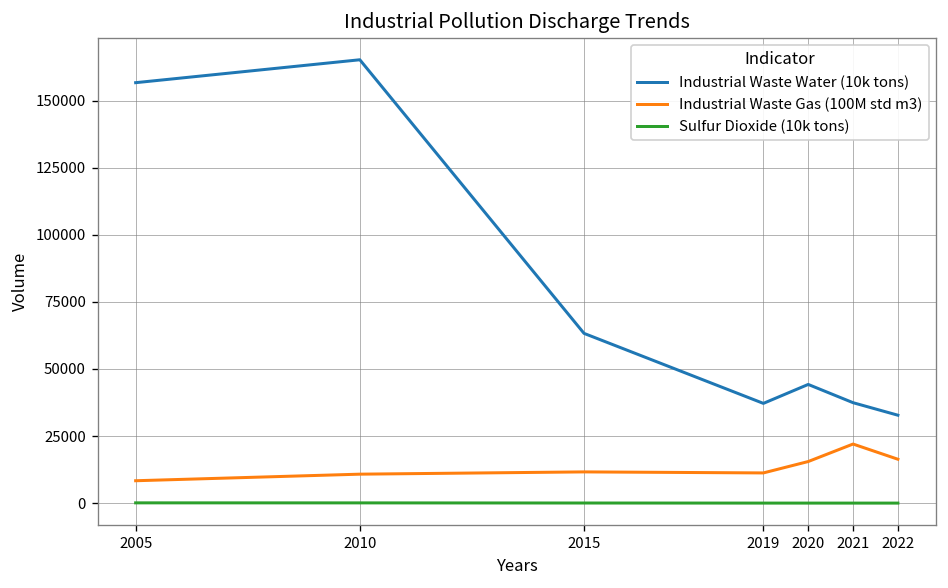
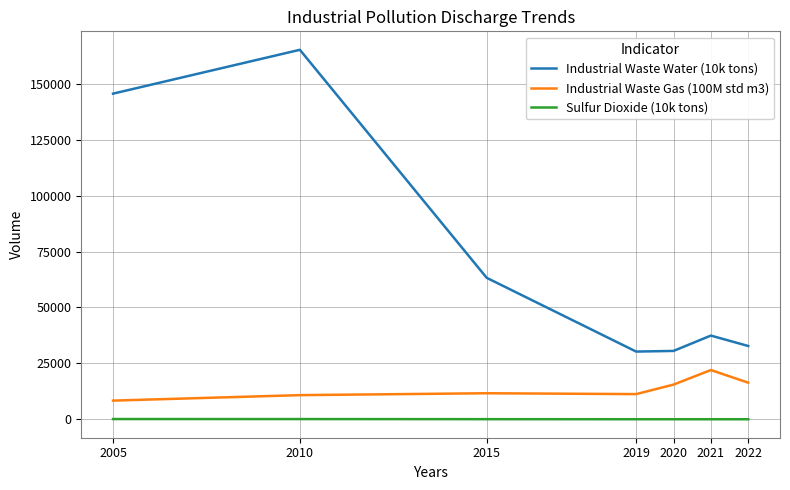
  {
    "Industrial Waste Water (10k tons)": {
-     "2005": 157000,
+     "2005": 146000,
      "2010": 165000,
      "2015": 63000,
-     "2019": 37000,
-     "2020": 44000,
+     "2019": 30000,
+     "2020": 31000,
      "2021": 37000,
      "2022": 33000
    },
    "Industrial Waste Gas (100M std m3)": {
      "2005": 8000,
      "2010": 11000,
      "2015": 12000,
      "2019": 11000,
      "2020": 15000,
      "2021": 22000,
      "2022": 16000
    },
    "Sulfur Dioxide (10k tons)": {
      "2005": 0,
      "2010": 0,
      "2015": 0,
      "2019": 0,
      "2020": 0,
      "2021": 0,
      "2022": 0
    }
  }
